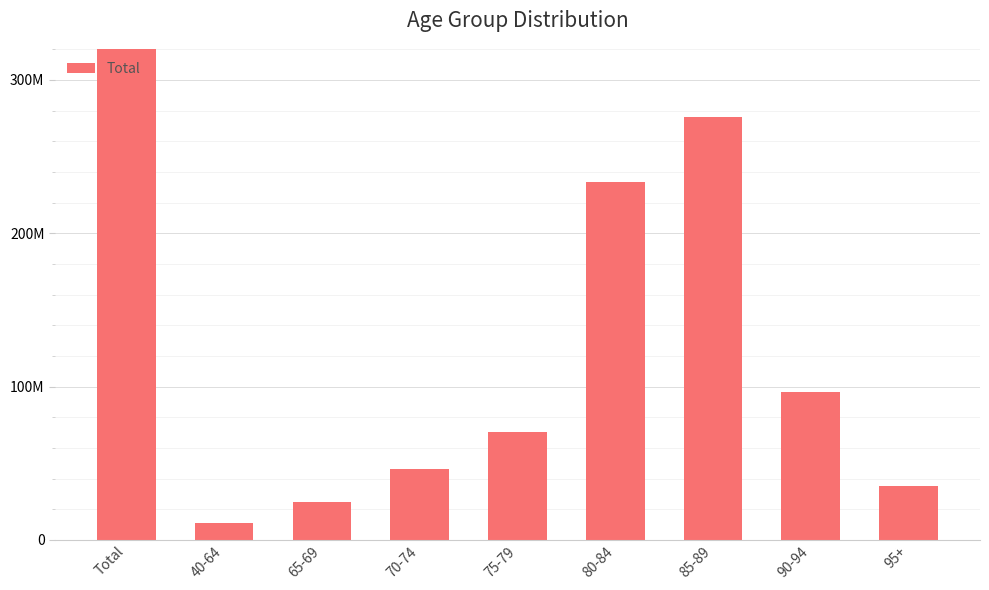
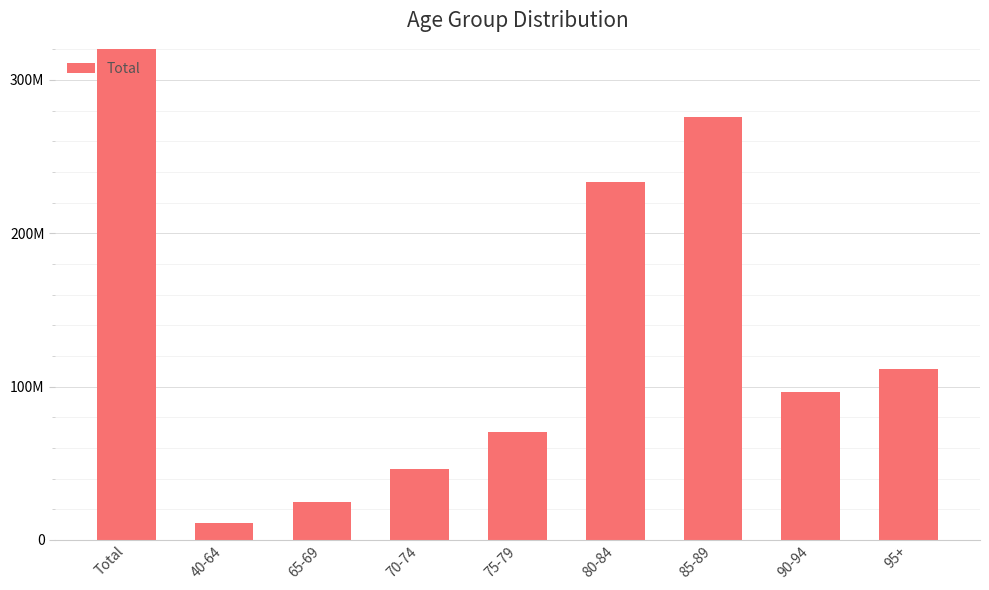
  {
    "40-64": 11000000,
    "65-69": 25000000,
    "70-74": 46000000,
    "75-79": 70000000,
    "80-84": 233000000,
    "85-89": 276000000,
    "90-94": 97000000,
-   "95+": 35000000
+   "95+": 111000000
  }
